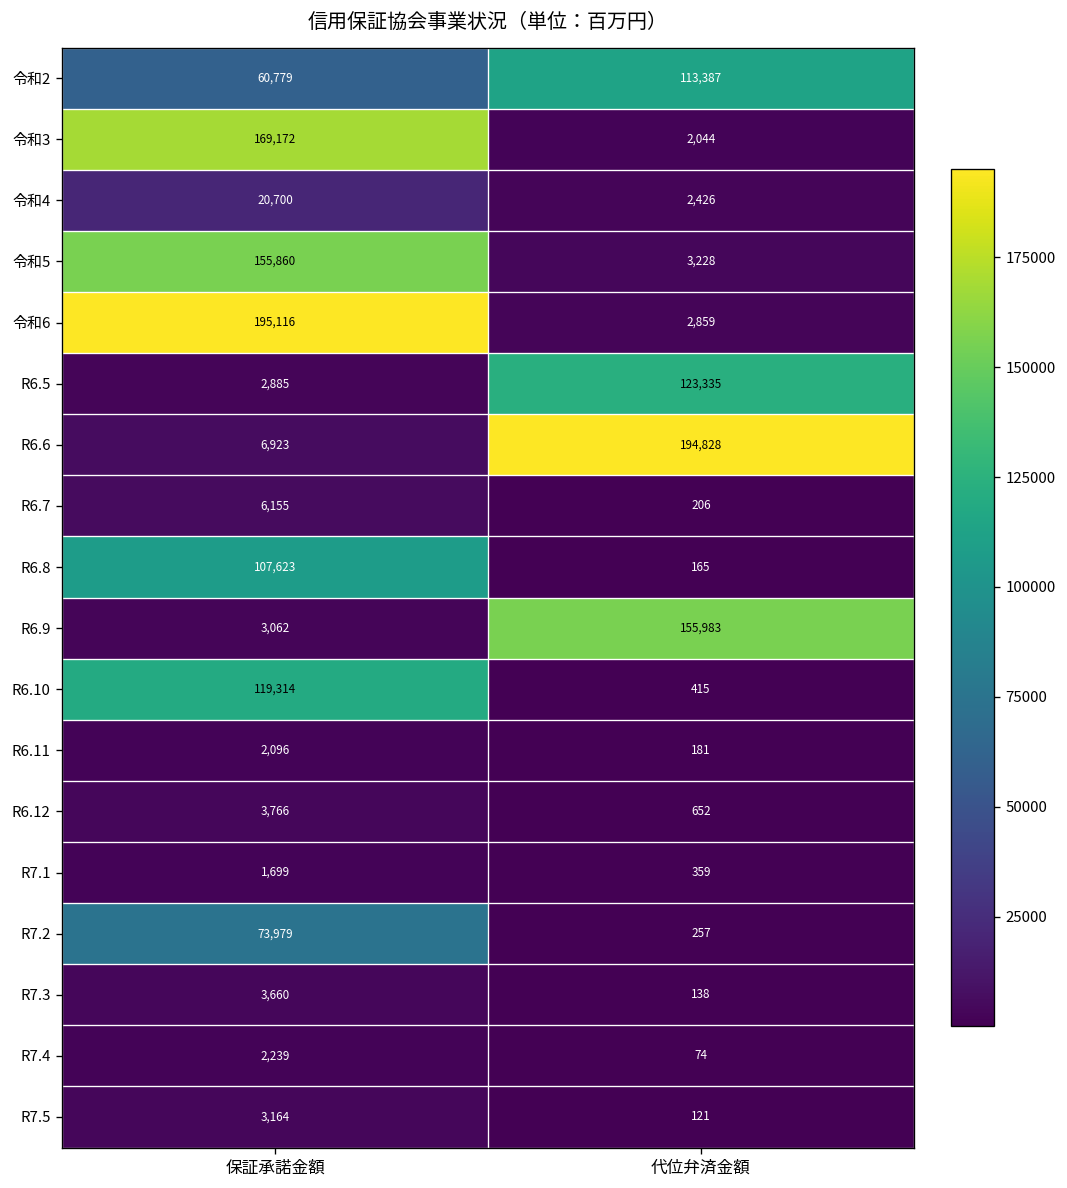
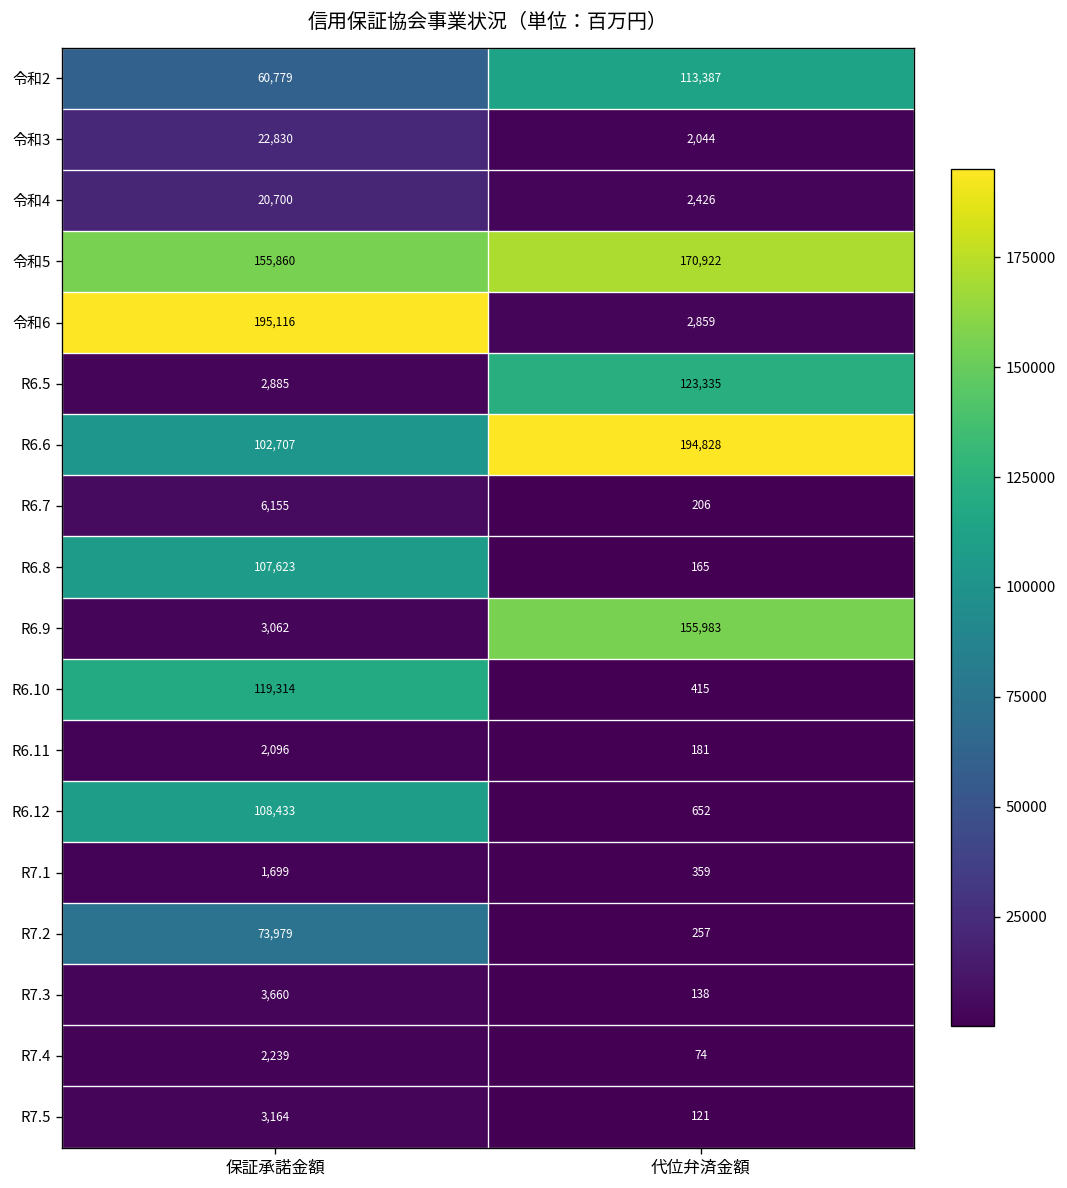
  {
    "令和2": {
      "保証承諾金額": "60,779",
      "代位弁済金額": "113,387"
    },
    "令和3": {
-     "保証承諾金額": "169,172",
+     "保証承諾金額": "22,830",
      "代位弁済金額": "2,044"
    },
    "令和4": {
      "保証承諾金額": "20,700",
      "代位弁済金額": "2,426"
    },
    "令和5": {
      "保証承諾金額": "155,860",
-     "代位弁済金額": "3,228"
+     "代位弁済金額": "170,922"
    },
    "令和6": {
      "保証承諾金額": "195,116",
      "代位弁済金額": "2,859"
    },
    "R6.5": {
      "保証承諾金額": "2,885",
      "代位弁済金額": "123,335"
    },
    "R6.6": {
-     "保証承諾金額": "6,923",
+     "保証承諾金額": "102,707",
      "代位弁済金額": "194,828"
    },
    "R6.7": {
      "保証承諾金額": "6,155",
      "代位弁済金額": "206"
    },
    "R6.8": {
      "保証承諾金額": "107,623",
      "代位弁済金額": "165"
    },
    "R6.9": {
      "保証承諾金額": "3,062",
      "代位弁済金額": "155,983"
    },
    "R6.10": {
      "保証承諾金額": "119,314",
      "代位弁済金額": "415"
    },
    "R6.11": {
      "保証承諾金額": "2,096",
      "代位弁済金額": "181"
    },
    "R6.12": {
-     "保証承諾金額": "3,766",
+     "保証承諾金額": "108,433",
      "代位弁済金額": "652"
    },
    "R7.1": {
      "保証承諾金額": "1,699",
      "代位弁済金額": "359"
    },
    "R7.2": {
      "保証承諾金額": "73,979",
      "代位弁済金額": "257"
    },
    "R7.3": {
      "保証承諾金額": "3,660",
      "代位弁済金額": "138"
    },
    "R7.4": {
      "保証承諾金額": "2,239",
      "代位弁済金額": "74"
    },
    "R7.5": {
      "保証承諾金額": "3,164",
      "代位弁済金額": "121"
    }
  }
